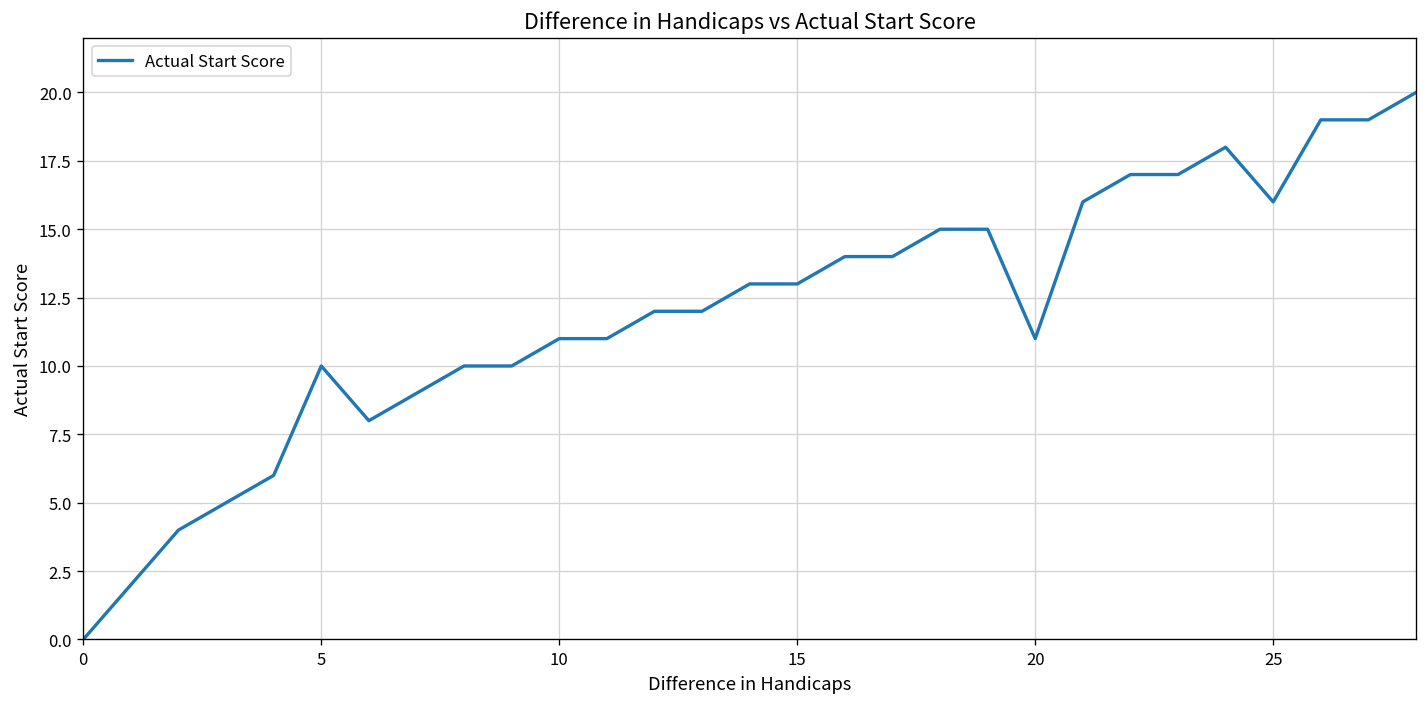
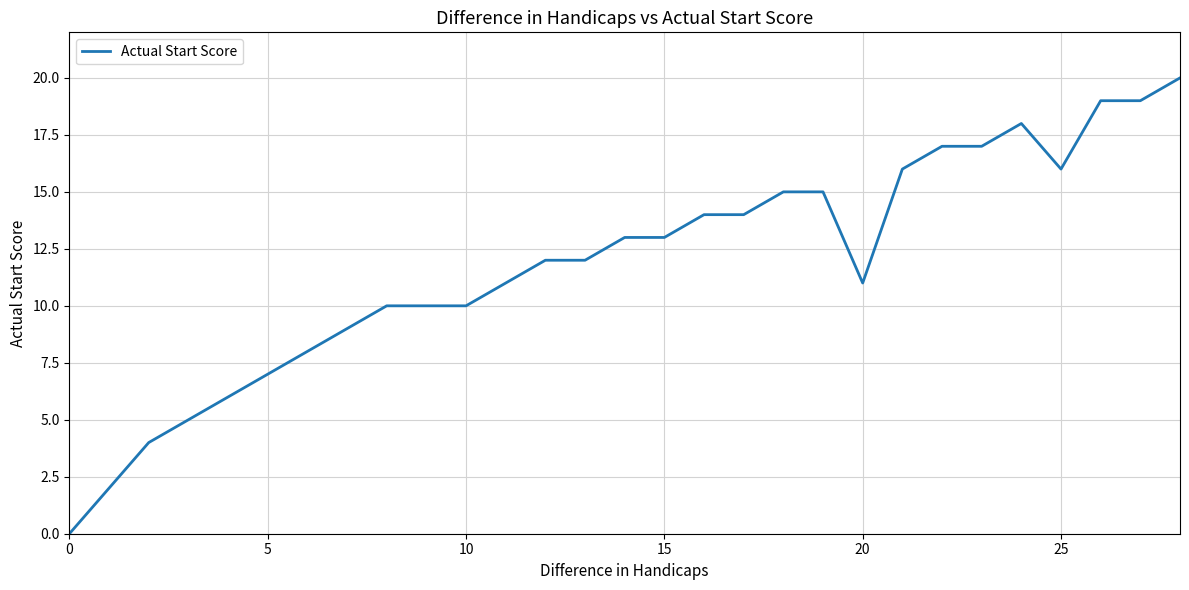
  {
    "0": 0,
-   "5": 10,
-   "10": 11,
+   "5": 7,
+   "10": 10,
    "15": 13,
    "20": 11,
    "25": 16
  }
